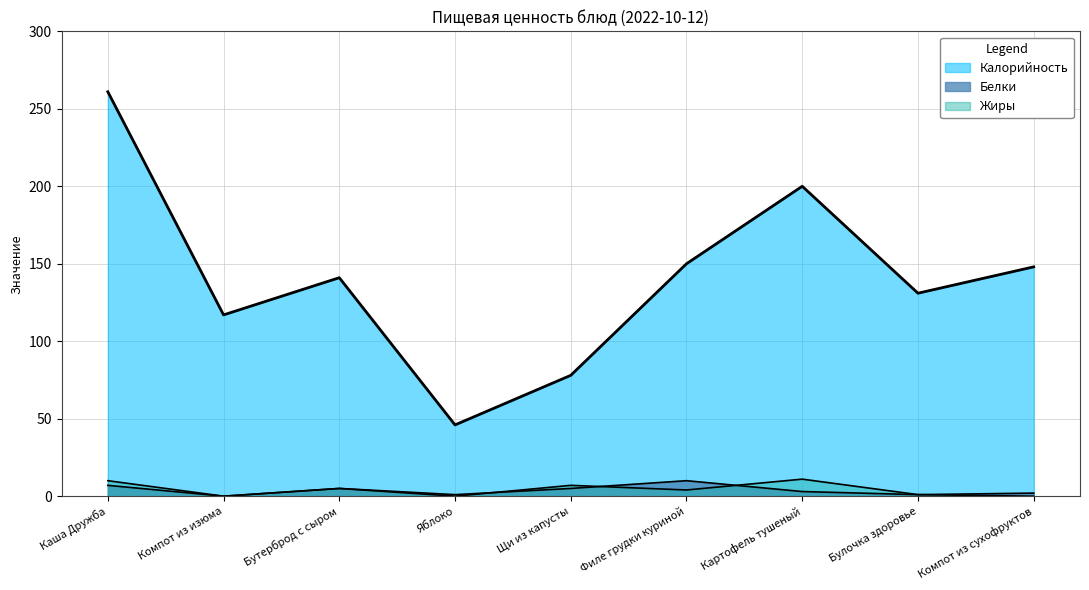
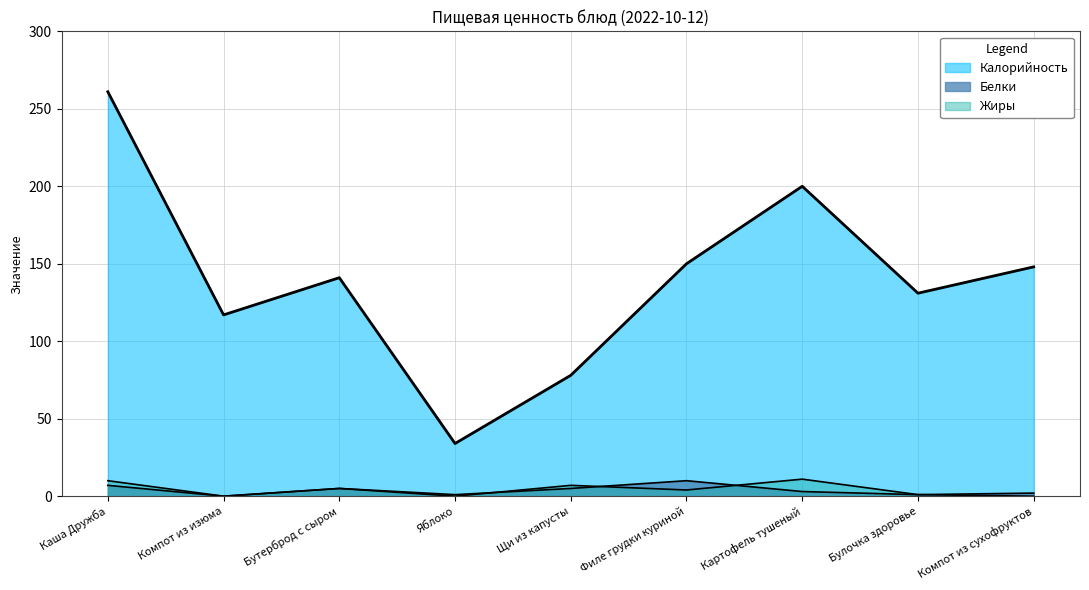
  {
    "Калорийность": {
      "Каша Дружба": 261,
      "Компот из изюма": 117,
      "Бутерброд с сыром": 141,
-     "Яблоко": 46,
+     "Яблоко": 34,
      "Щи из капусты": 78,
      "Филе грудки куриной": 150,
      "Картофель тушеный": 200,
      "Булочка здоровье": 131,
      "Компот из сухофруктов": 148
    },
    "Белки": {
      "Каша Дружба": 7,
      "Щи из капусты": 5,
      "Филе грудки куриной": 10,
      "Картофель тушеный": 3,
      "Компот из сухофруктов": 2
    },
    "Жиры": {
      "Каша Дружба": 10,
      "Щи из капусты": 7,
      "Филе грудки куриной": 4,
      "Картофель тушеный": 11,
      "Компот из сухофруктов": 0
    }
  }
